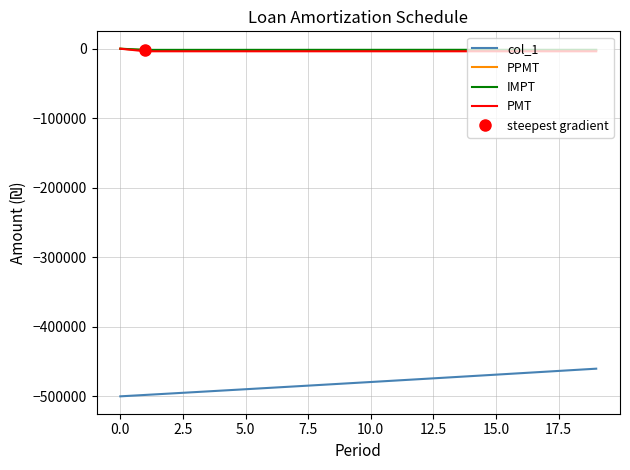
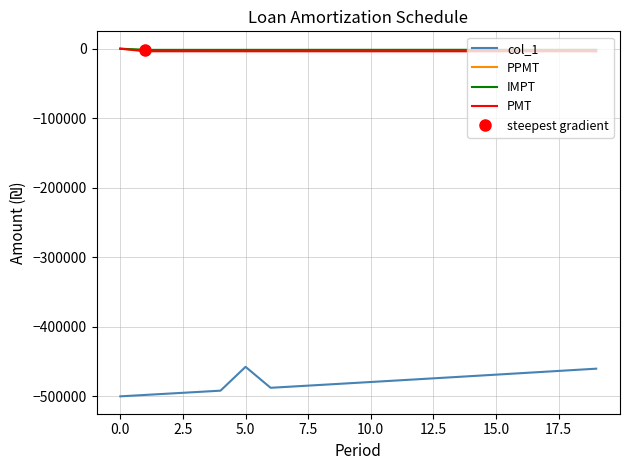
  {
    "col_1": {
      "0.0": -500000,
-     "5.0": -490000,
+     "5.0": -460000,
      "10.0": -480000,
      "15.0": -470000
    }
  }
